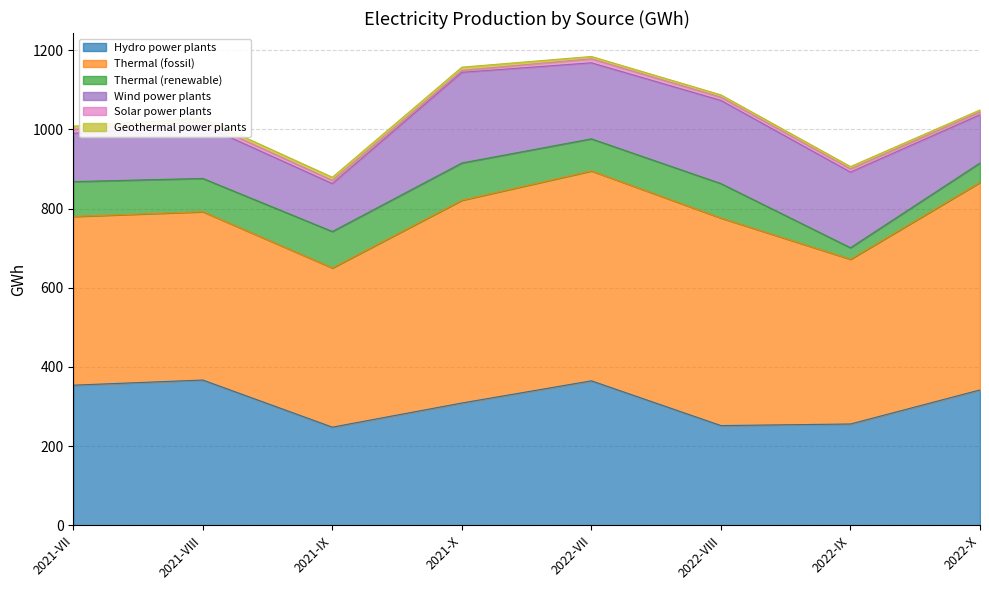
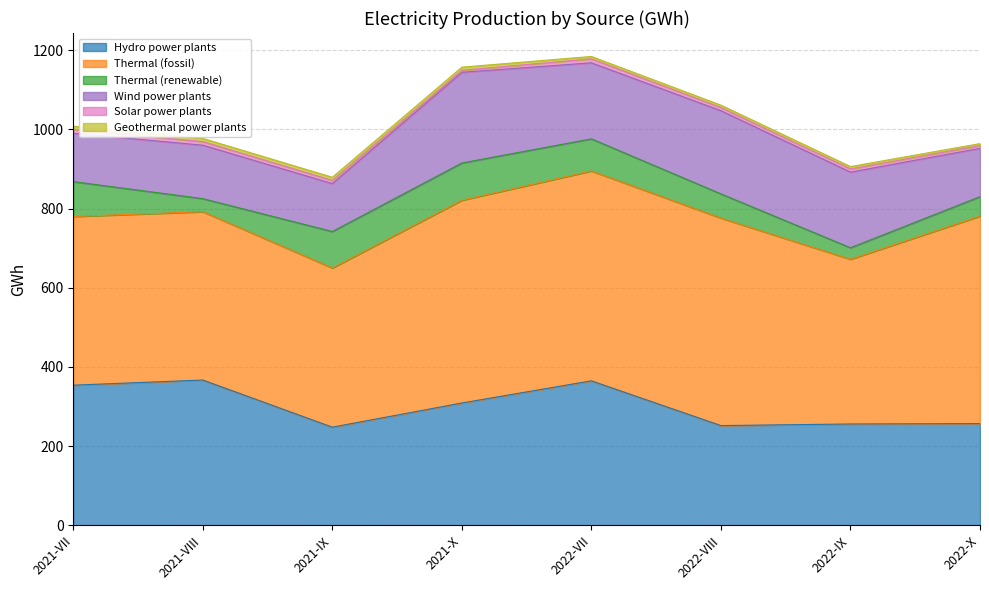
  {
    "Hydro power plants": {
      "2021-VII": 350,
      "2021-VIII": 370,
      "2021-IX": 250,
      "2021-X": 310,
      "2022-VII": 370,
      "2022-VIII": 250,
      "2022-IX": 260,
-     "2022-X": 340
+     "2022-X": 260
    },
    "Thermal (fossil)": {
      "2021-VII": 430,
      "2021-VIII": 430,
      "2021-IX": 400,
      "2021-X": 510,
      "2022-VII": 530,
      "2022-VIII": 520,
      "2022-IX": 420,
      "2022-X": 520
    },
    "Thermal (renewable)": {
      "2021-VII": 90,
-     "2021-VIII": 80,
+     "2021-VIII": 30,
      "2021-IX": 90,
      "2021-X": 90,
      "2022-VII": 80,
-     "2022-VIII": 90,
+     "2022-VIII": 60,
      "2022-IX": 30,
      "2022-X": 50
    },
    "Wind power plants": {
      "2021-VII": 120,
      "2021-IX": 120,
      "2022-VII": 190,
      "2022-VIII": 210,
      "2022-IX": 190,
      "2022-X": 120
    },
    "Solar power plants": {
      "2021-VII": 10,
      "2021-IX": 10
    },
    "Geothermal power plants": {
      "2021-VII": 10,
      "2021-IX": 10,
      "2021-X": 10
    }
  }
